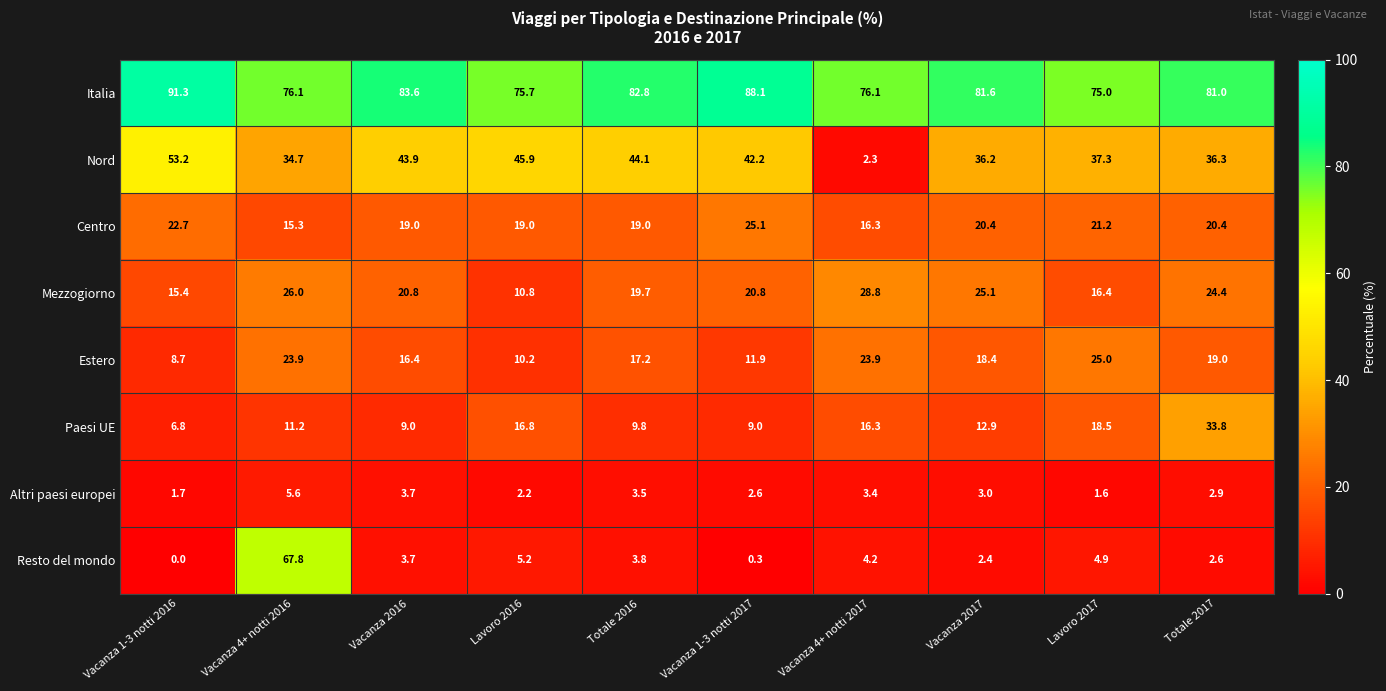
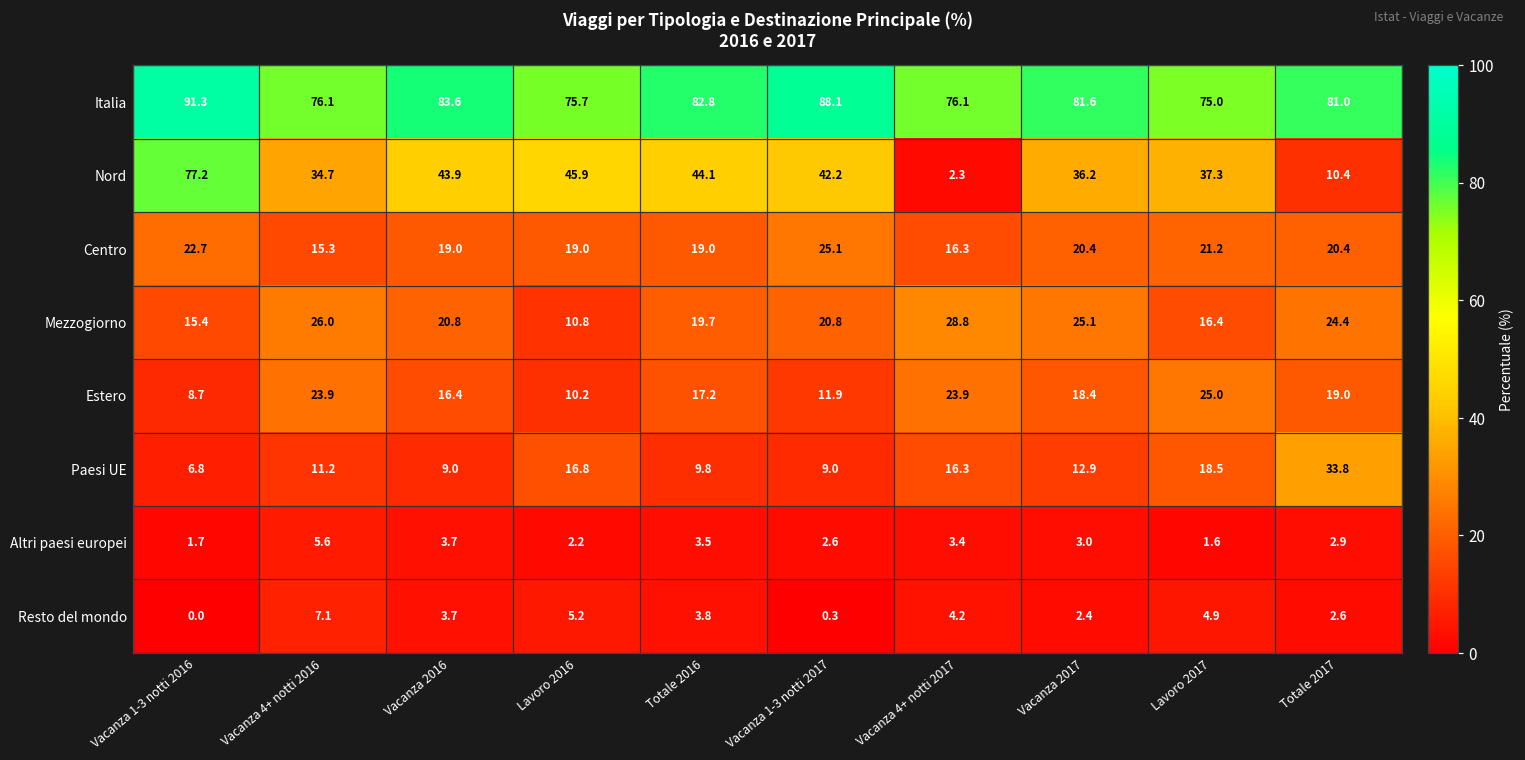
  {
    "Italia": {
      "Vacanza 1-3 notti 2016": 91.3,
      "Vacanza 4+ notti 2016": 76.1,
      "Vacanza 2016": 83.6,
      "Lavoro 2016": 75.7,
      "Totale 2016": 82.8,
      "Vacanza 1-3 notti 2017": 88.1,
      "Vacanza 4+ notti 2017": 76.1,
      "Vacanza 2017": 81.6,
      "Lavoro 2017": 75.0,
      "Totale 2017": 81.0
    },
    "Nord": {
-     "Vacanza 1-3 notti 2016": 53.2,
+     "Vacanza 1-3 notti 2016": 77.2,
      "Vacanza 4+ notti 2016": 34.7,
      "Vacanza 2016": 43.9,
      "Lavoro 2016": 45.9,
      "Totale 2016": 44.1,
      "Vacanza 1-3 notti 2017": 42.2,
      "Vacanza 4+ notti 2017": 2.3,
      "Vacanza 2017": 36.2,
      "Lavoro 2017": 37.3,
-     "Totale 2017": 36.3
+     "Totale 2017": 10.4
    },
    "Centro": {
      "Vacanza 1-3 notti 2016": 22.7,
      "Vacanza 4+ notti 2016": 15.3,
      "Vacanza 2016": 19.0,
      "Lavoro 2016": 19.0,
      "Totale 2016": 19.0,
      "Vacanza 1-3 notti 2017": 25.1,
      "Vacanza 4+ notti 2017": 16.3,
      "Vacanza 2017": 20.4,
      "Lavoro 2017": 21.2,
      "Totale 2017": 20.4
    },
    "Mezzogiorno": {
      "Vacanza 1-3 notti 2016": 15.4,
      "Vacanza 4+ notti 2016": 26.0,
      "Vacanza 2016": 20.8,
      "Lavoro 2016": 10.8,
      "Totale 2016": 19.7,
      "Vacanza 1-3 notti 2017": 20.8,
      "Vacanza 4+ notti 2017": 28.8,
      "Vacanza 2017": 25.1,
      "Lavoro 2017": 16.4,
      "Totale 2017": 24.4
    },
    "Estero": {
      "Vacanza 1-3 notti 2016": 8.7,
      "Vacanza 4+ notti 2016": 23.9,
      "Vacanza 2016": 16.4,
      "Lavoro 2016": 10.2,
      "Totale 2016": 17.2,
      "Vacanza 1-3 notti 2017": 11.9,
      "Vacanza 4+ notti 2017": 23.9,
      "Vacanza 2017": 18.4,
      "Lavoro 2017": 25.0,
      "Totale 2017": 19.0
    },
    "Paesi UE": {
      "Vacanza 1-3 notti 2016": 6.8,
      "Vacanza 4+ notti 2016": 11.2,
      "Vacanza 2016": 9.0,
      "Lavoro 2016": 16.8,
      "Totale 2016": 9.8,
      "Vacanza 1-3 notti 2017": 9.0,
      "Vacanza 4+ notti 2017": 16.3,
      "Vacanza 2017": 12.9,
      "Lavoro 2017": 18.5,
      "Totale 2017": 33.8
    },
    "Altri paesi europei": {
      "Vacanza 1-3 notti 2016": 1.7,
      "Vacanza 4+ notti 2016": 5.6,
      "Vacanza 2016": 3.7,
      "Lavoro 2016": 2.2,
      "Totale 2016": 3.5,
      "Vacanza 1-3 notti 2017": 2.6,
      "Vacanza 4+ notti 2017": 3.4,
      "Vacanza 2017": 3.0,
      "Lavoro 2017": 1.6,
      "Totale 2017": 2.9
    },
    "Resto del mondo": {
      "Vacanza 1-3 notti 2016": 0.0,
-     "Vacanza 4+ notti 2016": 67.8,
+     "Vacanza 4+ notti 2016": 7.1,
      "Vacanza 2016": 3.7,
      "Lavoro 2016": 5.2,
      "Totale 2016": 3.8,
      "Vacanza 1-3 notti 2017": 0.3,
      "Vacanza 4+ notti 2017": 4.2,
      "Vacanza 2017": 2.4,
      "Lavoro 2017": 4.9,
      "Totale 2017": 2.6
    }
  }
